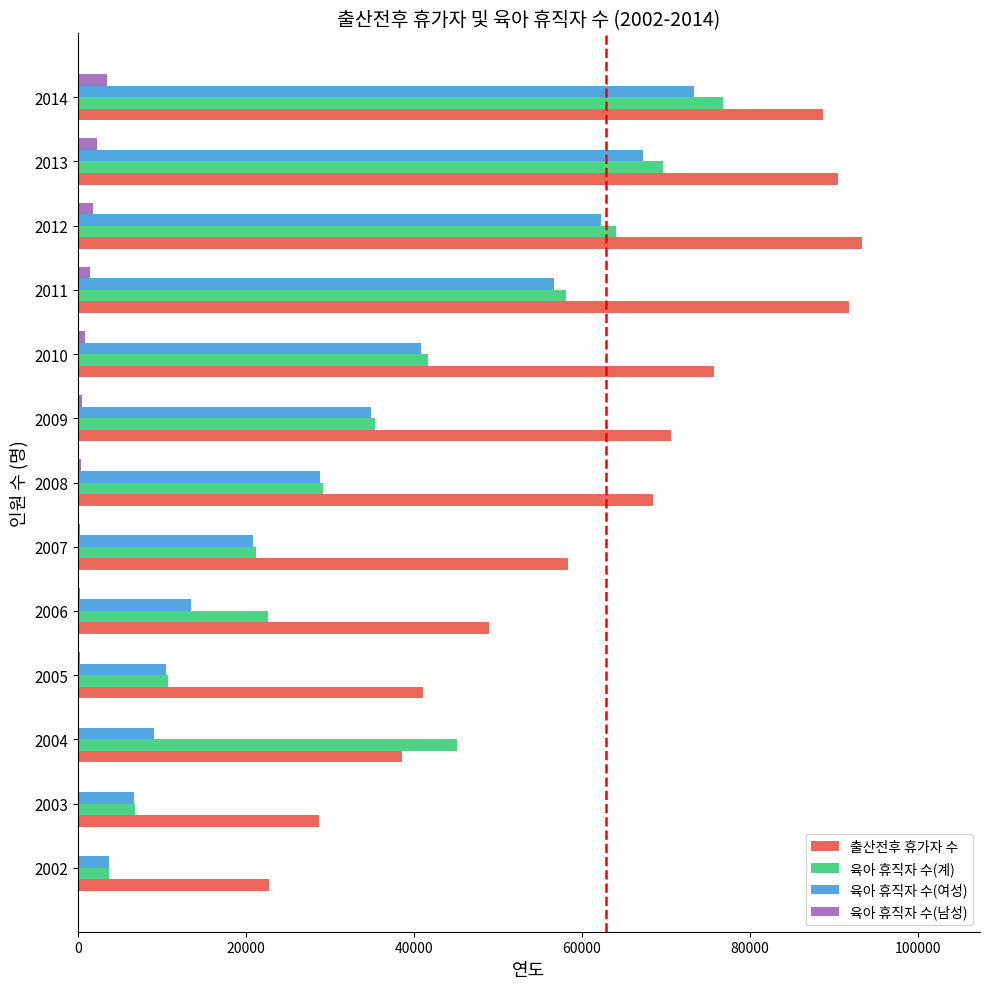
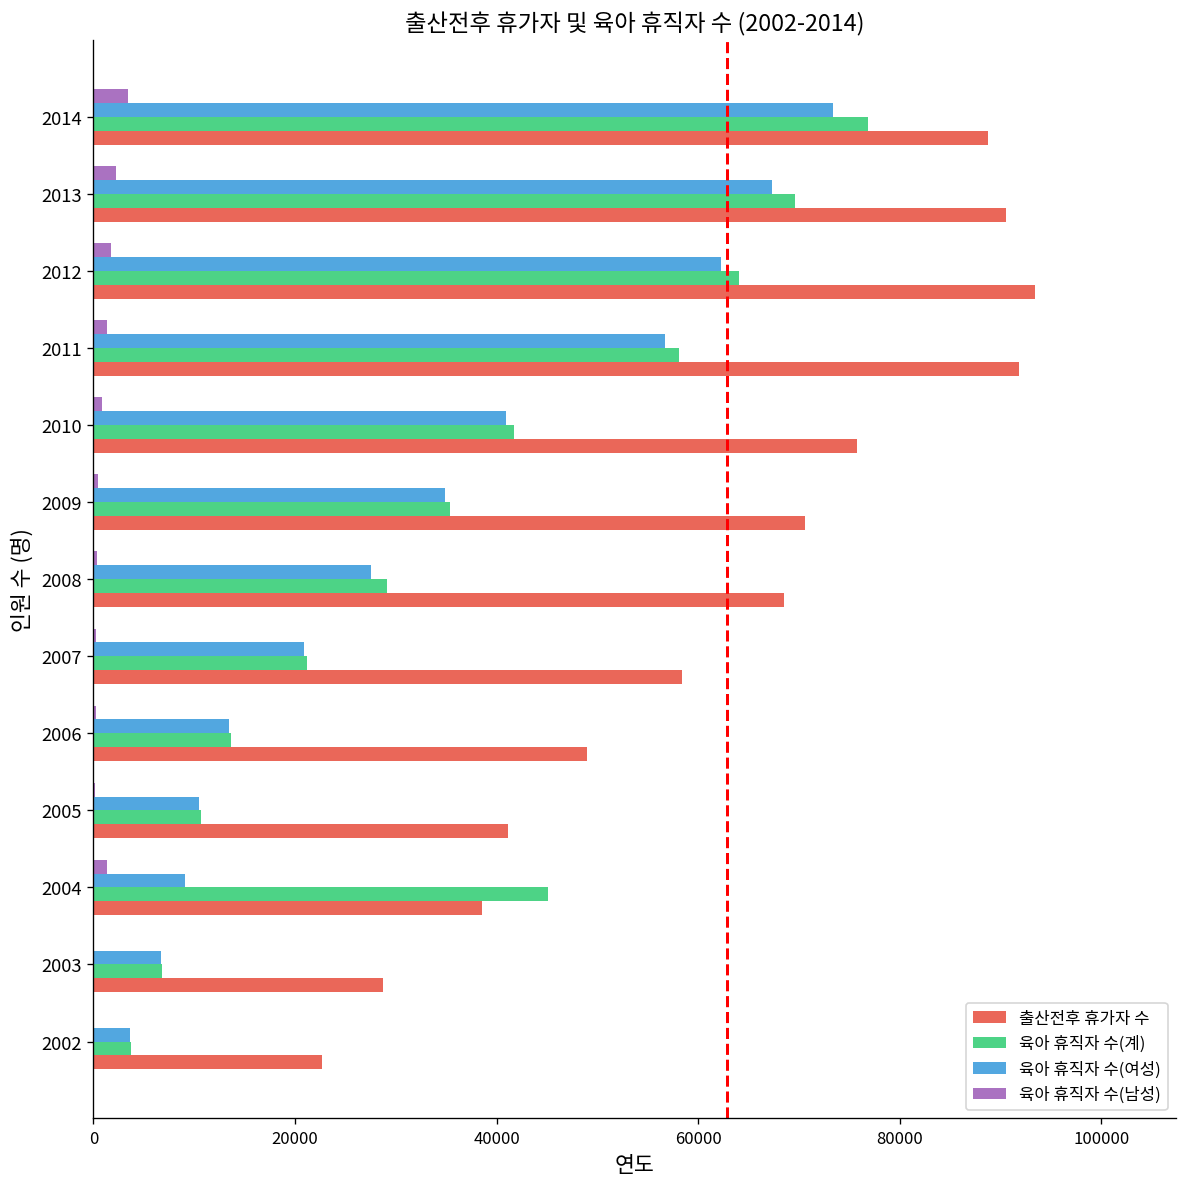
  {
    "출산전후 휴가자 수": {
      "2014": 89000,
      "2013": 91000,
      "2012": 93000,
      "2011": 92000,
      "2010": 76000,
      "2009": 71000,
      "2008": 69000,
      "2007": 58000,
      "2006": 49000,
      "2005": 41000,
      "2004": 39000,
      "2003": 29000,
      "2002": 23000
    },
    "육아 휴직자 수(계)": {
      "2014": 77000,
      "2013": 70000,
      "2012": 64000,
      "2011": 58000,
      "2010": 42000,
      "2009": 35000,
      "2008": 29000,
      "2007": 21000,
-     "2006": 23000,
+     "2006": 14000,
      "2005": 11000,
      "2004": 45000,
      "2003": 7000,
      "2002": 4000
    },
    "육아 휴직자 수(여성)": {
      "2014": 73000,
      "2013": 67000,
      "2012": 62000,
      "2011": 57000,
      "2010": 41000,
      "2009": 35000,
-     "2008": 29000,
+     "2008": 28000,
      "2007": 21000,
      "2006": 13000,
      "2005": 10000,
      "2004": 9000,
      "2003": 7000,
      "2002": 4000
    },
    "육아 휴직자 수(남성)": {
      "2014": 3000,
      "2013": 2000,
      "2012": 2000,
      "2011": 1000,
      "2010": 1000,
      "2009": 1000,
      "2008": 0,
      "2007": 0,
-     "2004": 0
+     "2004": 1000
    }
  }
